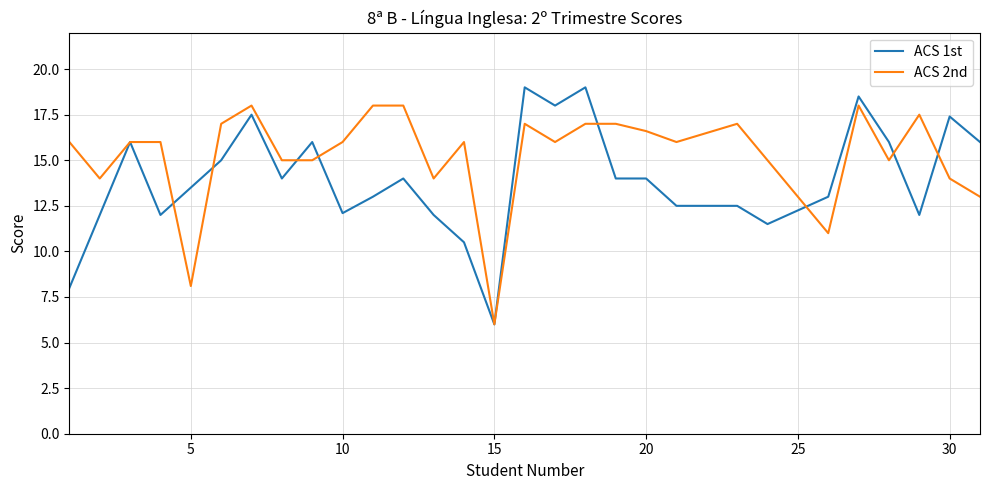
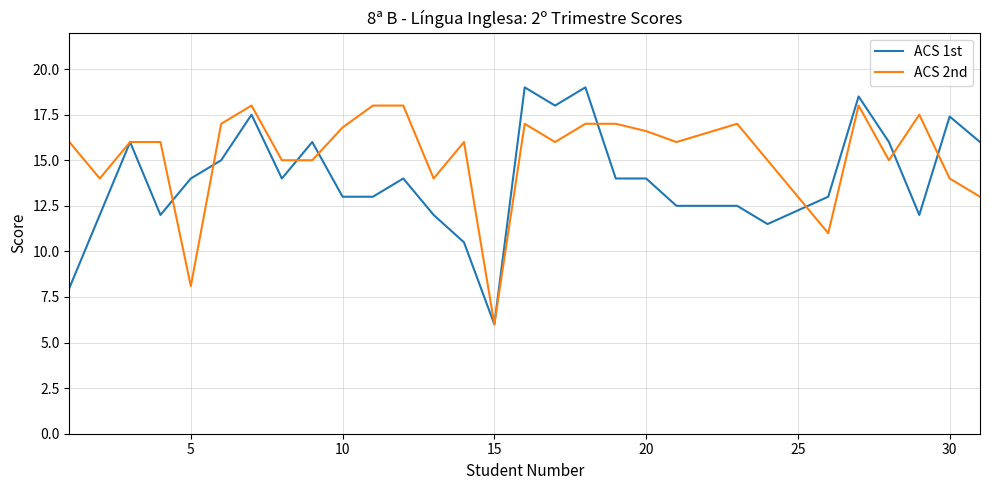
  {
    "ACS 1st": {
-     "5": 13.5,
-     "10": 12.1,
+     "5": 14.0,
+     "10": 13.0,
      "20": 14.0,
      "30": 17.4
    },
    "ACS 2nd": {
      "5": 8.1,
-     "10": 16.0,
+     "10": 16.8,
      "20": 16.6,
      "30": 14.0
    }
  }
